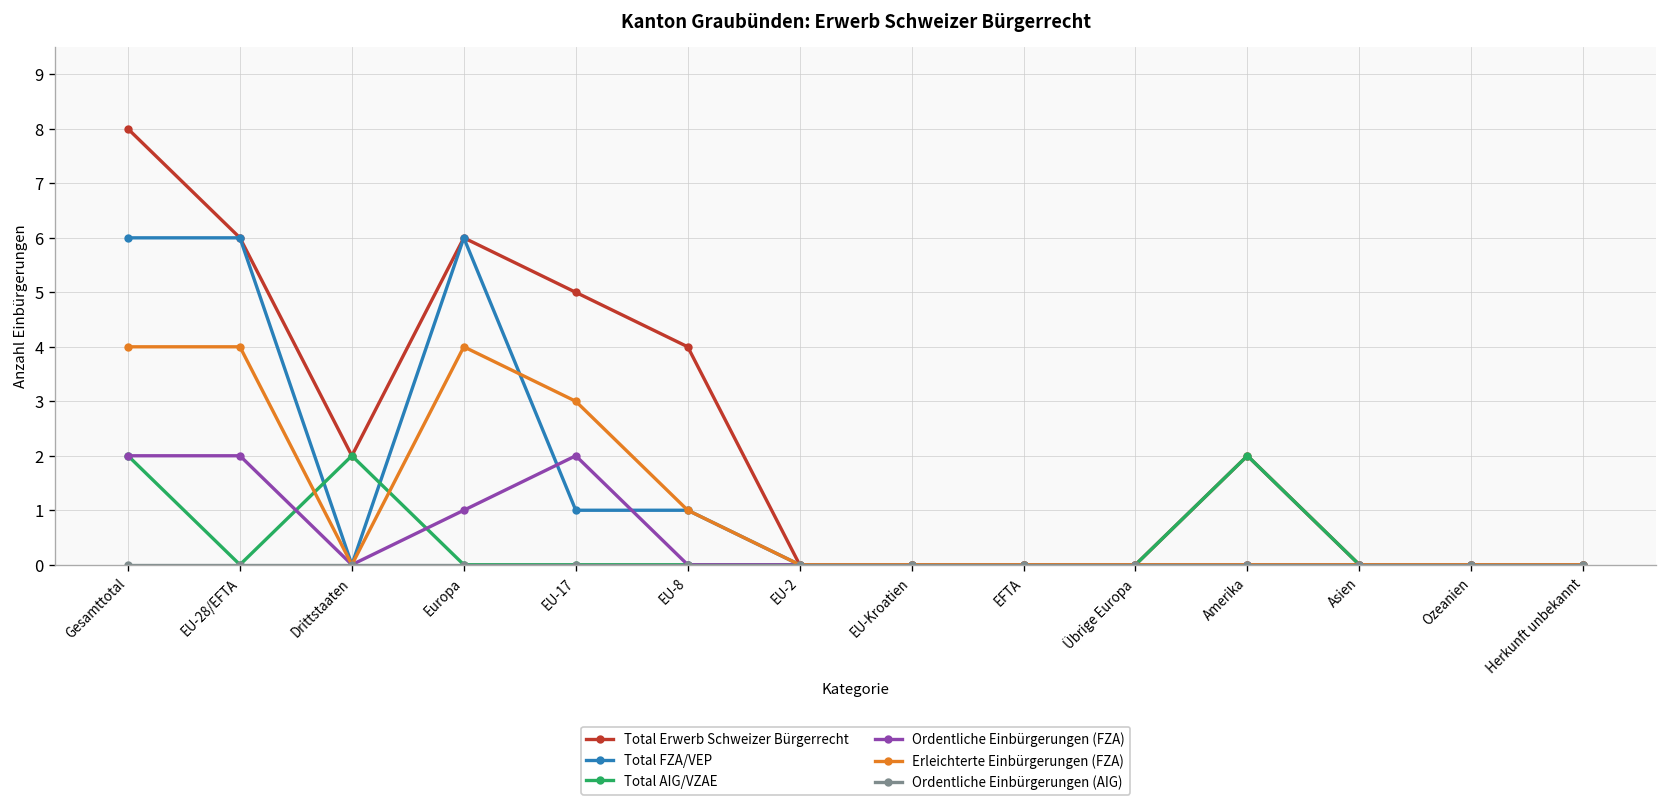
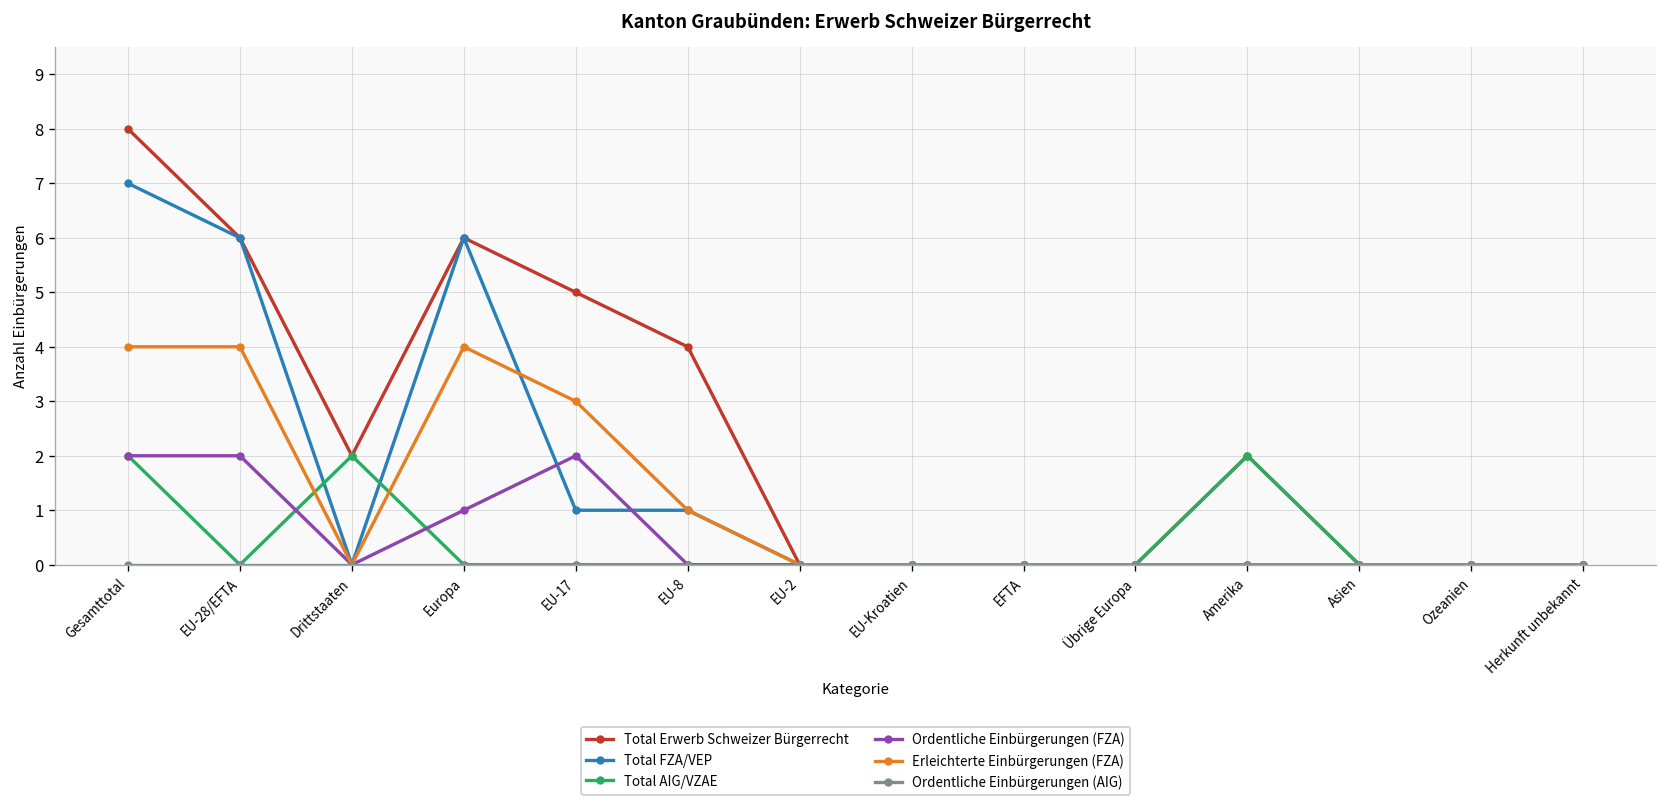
  {
    "Total Erwerb Schweizer Bürgerrecht": {
      "Gesamttotal": 8,
      "EU-17": 5,
      "EU-8": 4
    },
    "Total FZA/VEP": {
-     "Gesamttotal": 6,
+     "Gesamttotal": 7,
      "EU-17": 1
    },
    "Ordentliche Einbürgerungen (FZA)": {
      "EU-28/EFTA": 2,
      "Europa": 1,
      "EU-17": 2
    },
    "Erleichterte Einbürgerungen (FZA)": {
      "Gesamttotal": 4,
      "EU-28/EFTA": 4,
      "Europa": 4,
      "EU-17": 3
    },
    "Ordentliche Einbürgerungen (AIG)": {
      "Gesamttotal": 0
    }
  }
